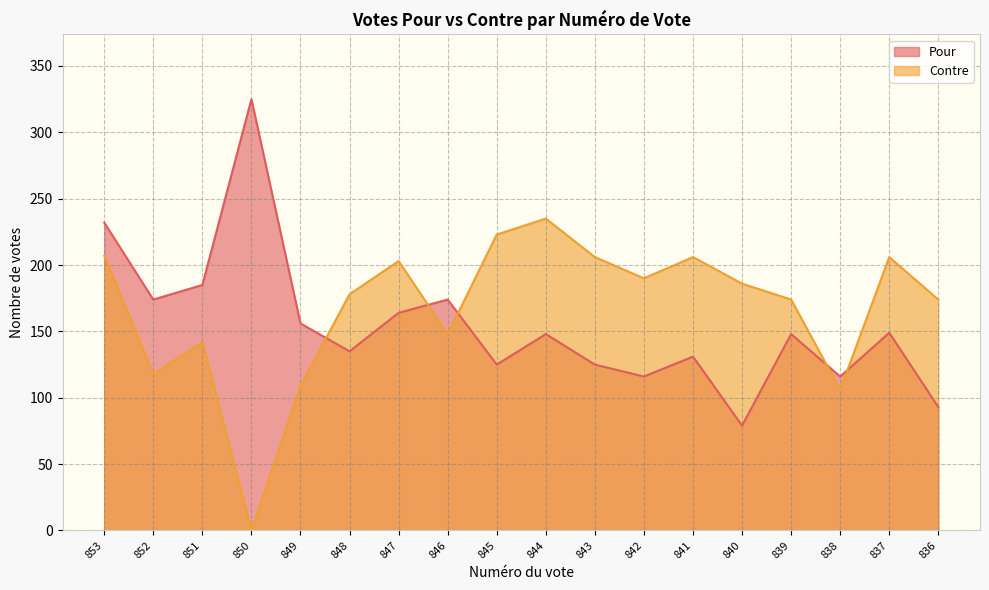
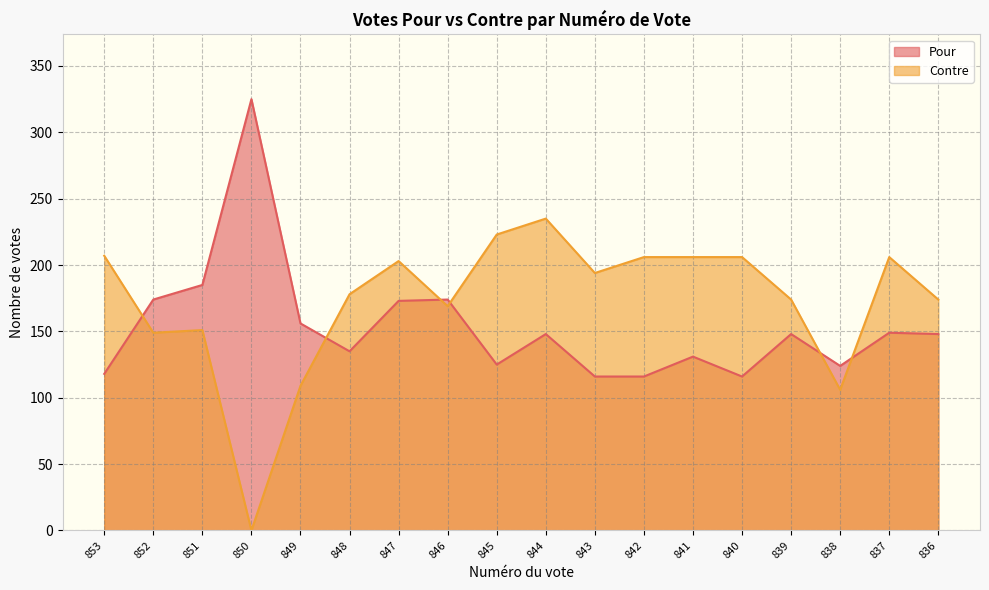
  {
    "Pour": {
-     "853": 232,
+     "853": 118,
      "852": 174,
      "851": 185,
      "850": 325,
      "849": 156,
      "848": 135,
-     "847": 164,
+     "847": 173,
      "846": 174,
      "845": 125,
      "844": 148,
-     "843": 125,
+     "843": 116,
      "842": 116,
      "841": 131,
-     "840": 79,
+     "840": 116,
      "839": 148,
-     "838": 116,
+     "838": 124,
      "837": 149,
-     "836": 93
+     "836": 148
    },
    "Contre": {
      "853": 207,
-     "852": 118,
-     "851": 142,
+     "852": 149,
+     "851": 151,
      "850": 0,
      "849": 109,
      "848": 178,
      "847": 203,
-     "846": 148,
+     "846": 169,
      "845": 223,
      "844": 235,
-     "843": 206,
-     "842": 190,
+     "843": 194,
+     "842": 206,
      "841": 206,
-     "840": 186,
+     "840": 206,
      "839": 174,
      "838": 106,
      "837": 206,
      "836": 174
    }
  }
